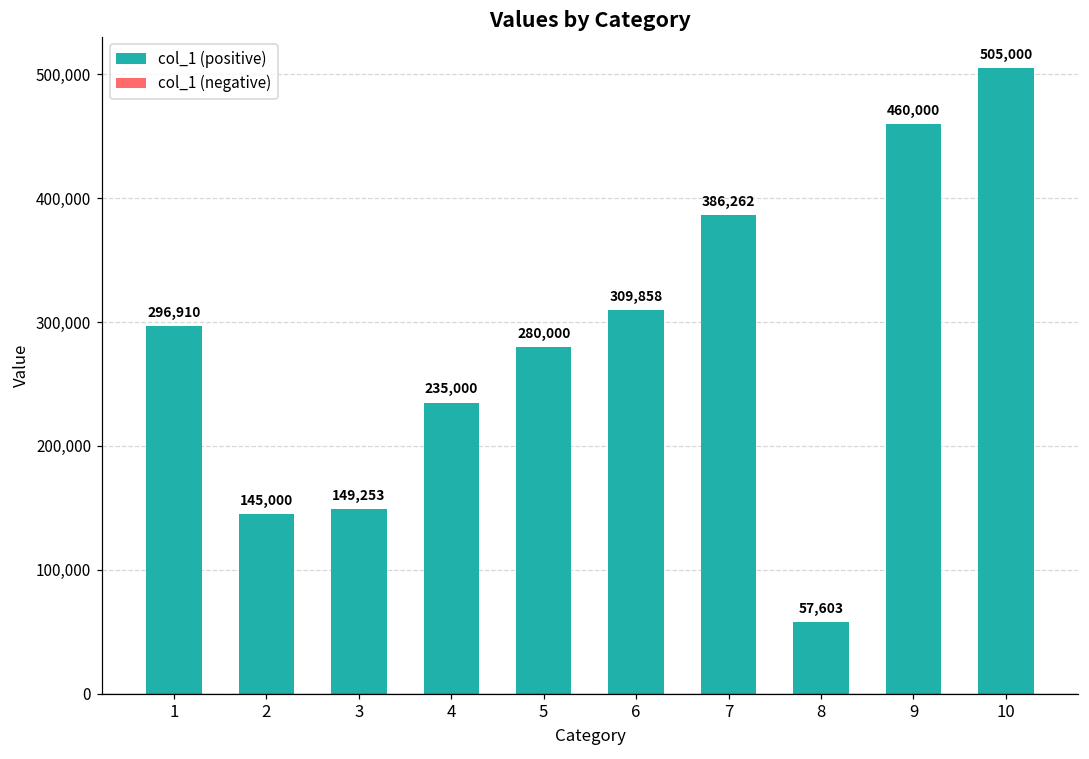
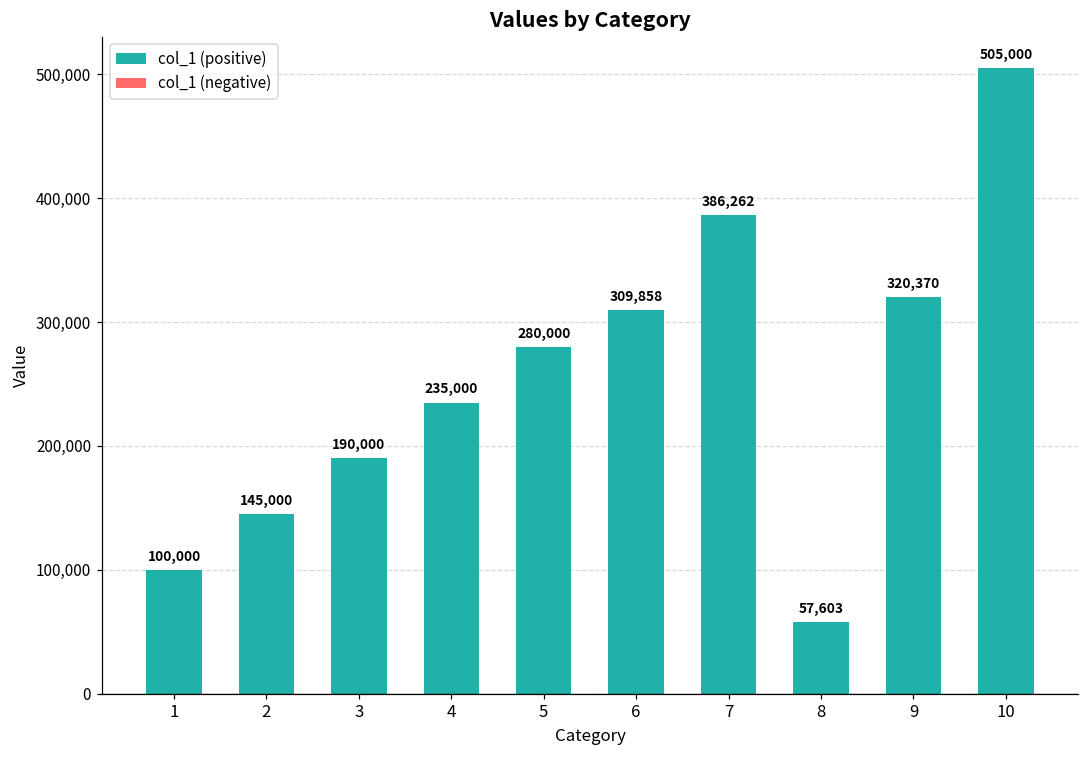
  {
    "col_1 (positive)": {
-     "1": "296,910",
+     "1": "100,000",
      "2": "145,000",
-     "3": "149,253",
+     "3": "190,000",
      "4": "235,000",
      "5": "280,000",
      "6": "309,858",
      "7": "386,262",
      "8": "57,603",
-     "9": "460,000",
+     "9": "320,370",
      "10": "505,000"
    },
    "col_1 (negative)": {
      "1": "0",
      "2": "0",
      "3": "0",
      "4": "0",
      "5": "0",
      "6": "0",
      "7": "0",
      "8": "0",
      "9": "0",
      "10": "0"
    }
  }
